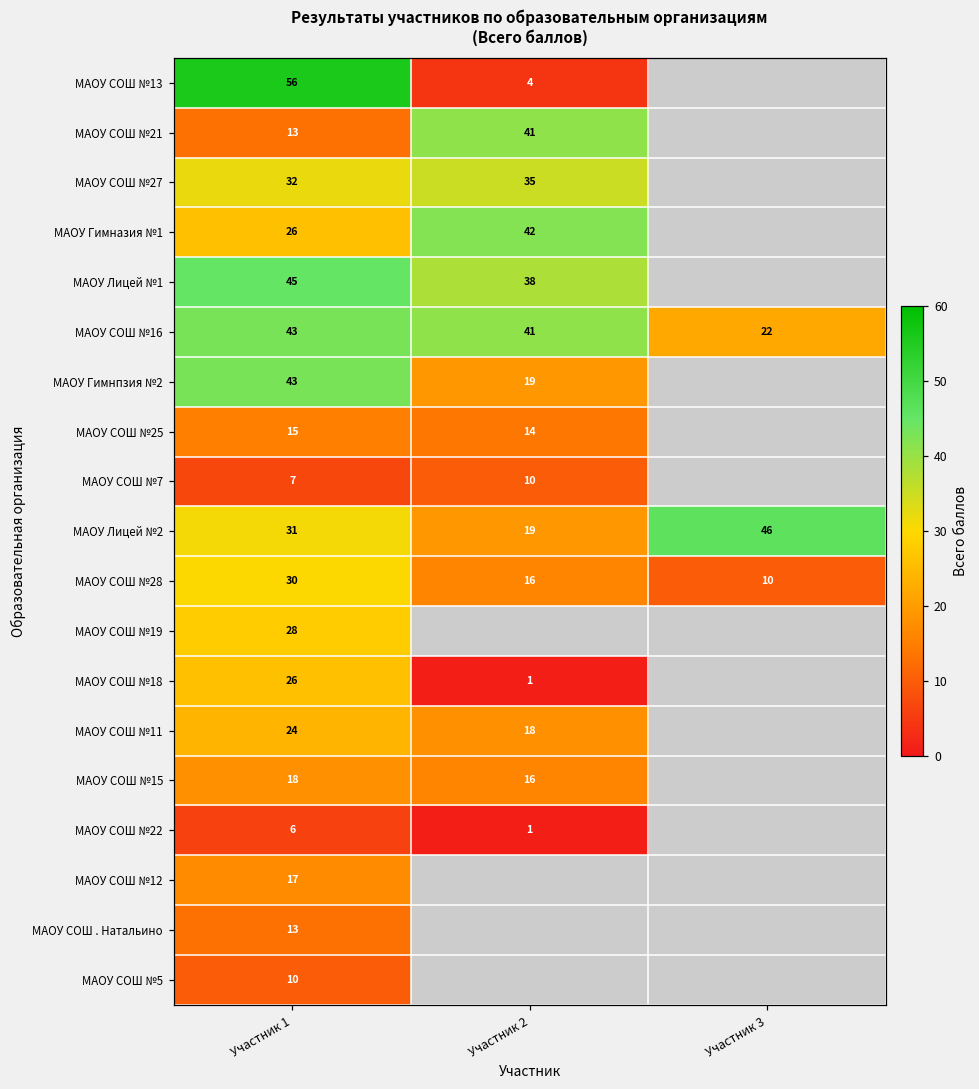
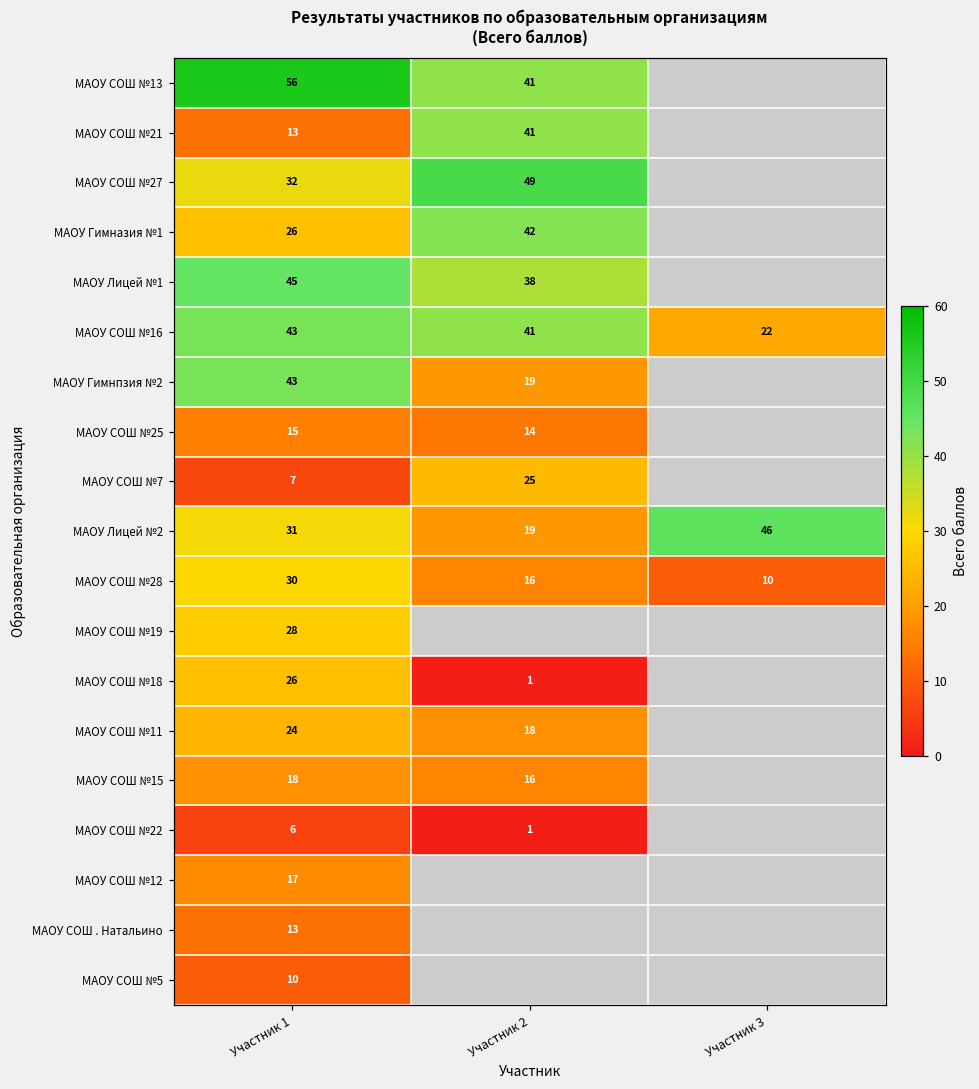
  {
    "МАОУ СОШ №13": {
      "Участник 1": 56,
-     "Участник 2": 4
+     "Участник 2": 41
    },
    "МАОУ СОШ №21": {
      "Участник 1": 13,
      "Участник 2": 41
    },
    "МАОУ СОШ №27": {
      "Участник 1": 32,
-     "Участник 2": 35
+     "Участник 2": 49
    },
    "МАОУ Гимназия №1": {
      "Участник 1": 26,
      "Участник 2": 42
    },
    "МАОУ Лицей №1": {
      "Участник 1": 45,
      "Участник 2": 38
    },
    "МАОУ СОШ №16": {
      "Участник 1": 43,
      "Участник 2": 41,
      "Участник 3": 22
    },
    "МАОУ Гимнпзия №2": {
      "Участник 1": 43,
      "Участник 2": 19
    },
    "МАОУ СОШ №25": {
      "Участник 1": 15,
      "Участник 2": 14
    },
    "МАОУ СОШ №7": {
      "Участник 1": 7,
-     "Участник 2": 10
+     "Участник 2": 25
    },
    "МАОУ Лицей №2": {
      "Участник 1": 31,
      "Участник 2": 19,
      "Участник 3": 46
    },
    "МАОУ СОШ №28": {
      "Участник 1": 30,
      "Участник 2": 16,
      "Участник 3": 10
    },
    "МАОУ СОШ №19": {
      "Участник 1": 28
    },
    "МАОУ СОШ №18": {
      "Участник 1": 26,
      "Участник 2": 1
    },
    "МАОУ СОШ №11": {
      "Участник 1": 24,
      "Участник 2": 18
    },
    "МАОУ СОШ №15": {
      "Участник 1": 18,
      "Участник 2": 16
    },
    "МАОУ СОШ №22": {
      "Участник 1": 6,
      "Участник 2": 1
    },
    "МАОУ СОШ №12": {
      "Участник 1": 17
    },
    "МАОУ СОШ . Натальино": {
      "Участник 1": 13
    },
    "МАОУ СОШ №5": {
      "Участник 1": 10
    }
  }
